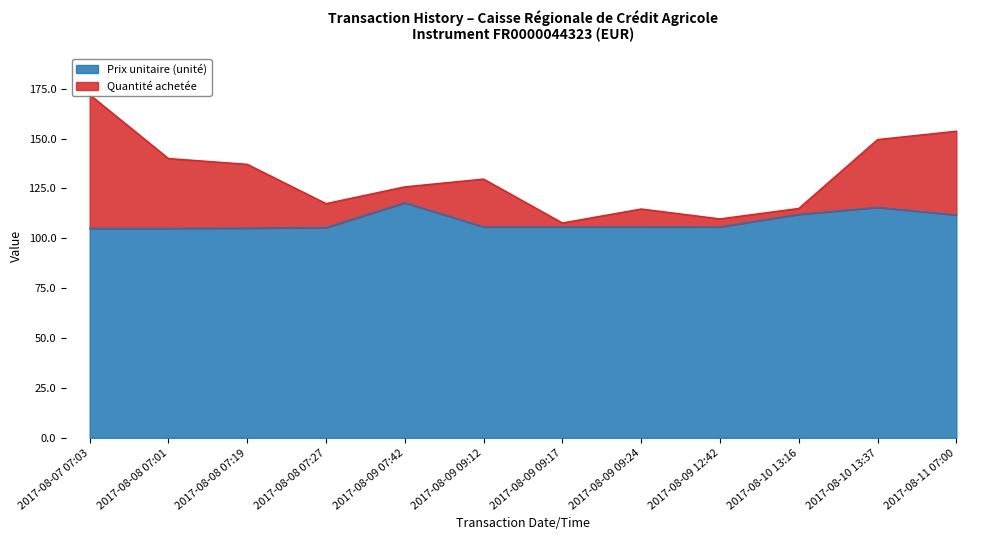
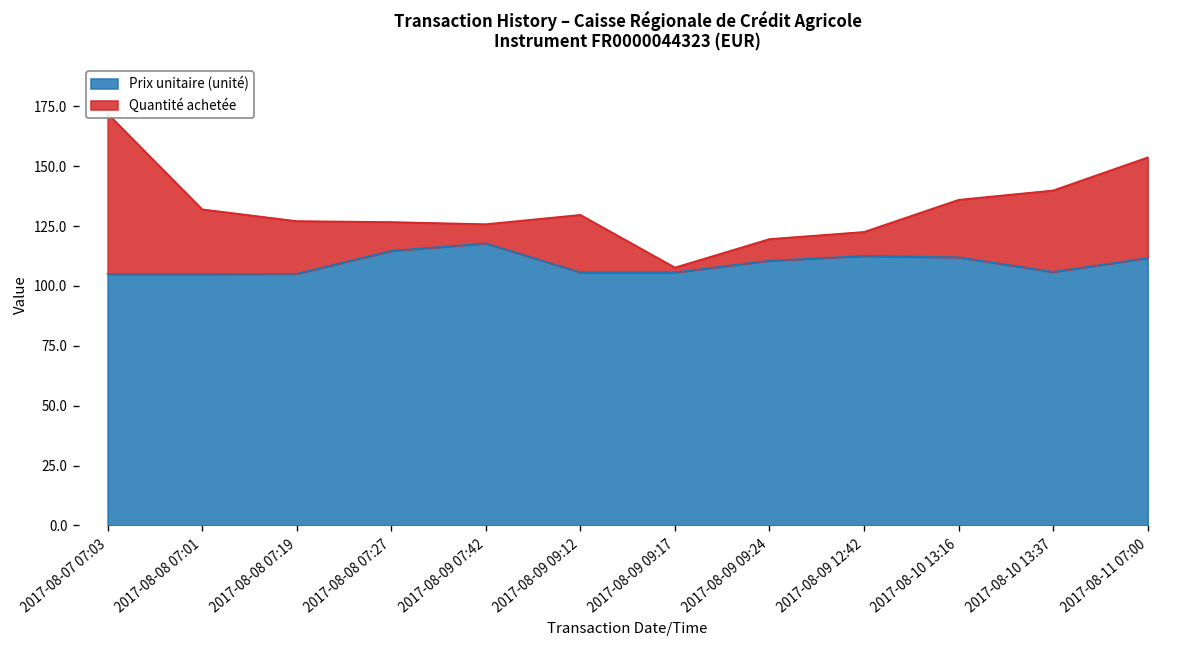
  {
    "Prix unitaire (unité)": {
      "2017-08-07 07:03": 105,
      "2017-08-08 07:01": 105,
      "2017-08-08 07:19": 105,
-     "2017-08-08 07:27": 105,
+     "2017-08-08 07:27": 115,
      "2017-08-09 07:42": 118,
      "2017-08-09 09:12": 106,
      "2017-08-09 09:17": 106,
-     "2017-08-09 09:24": 106,
-     "2017-08-09 12:42": 106,
+     "2017-08-09 09:24": 111,
+     "2017-08-09 12:42": 113,
      "2017-08-10 13:16": 112,
-     "2017-08-10 13:37": 116,
+     "2017-08-10 13:37": 106,
      "2017-08-11 07:00": 112
    },
    "Quantité achetée": {
-     "2017-08-08 07:01": 35,
-     "2017-08-08 07:19": 32,
+     "2017-08-08 07:01": 27,
+     "2017-08-08 07:19": 22,
      "2017-08-08 07:27": 12,
      "2017-08-09 07:42": 8,
      "2017-08-09 09:12": 24,
      "2017-08-09 09:17": 2,
      "2017-08-09 09:24": 9,
-     "2017-08-09 12:42": 4,
-     "2017-08-10 13:16": 3,
+     "2017-08-09 12:42": 10,
+     "2017-08-10 13:16": 24,
      "2017-08-10 13:37": 34,
      "2017-08-11 07:00": 42
    }
  }
